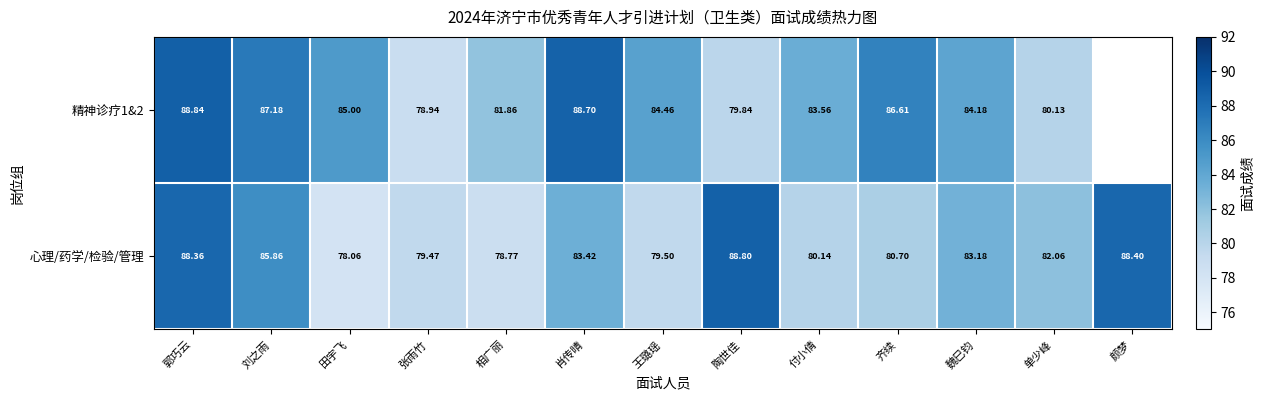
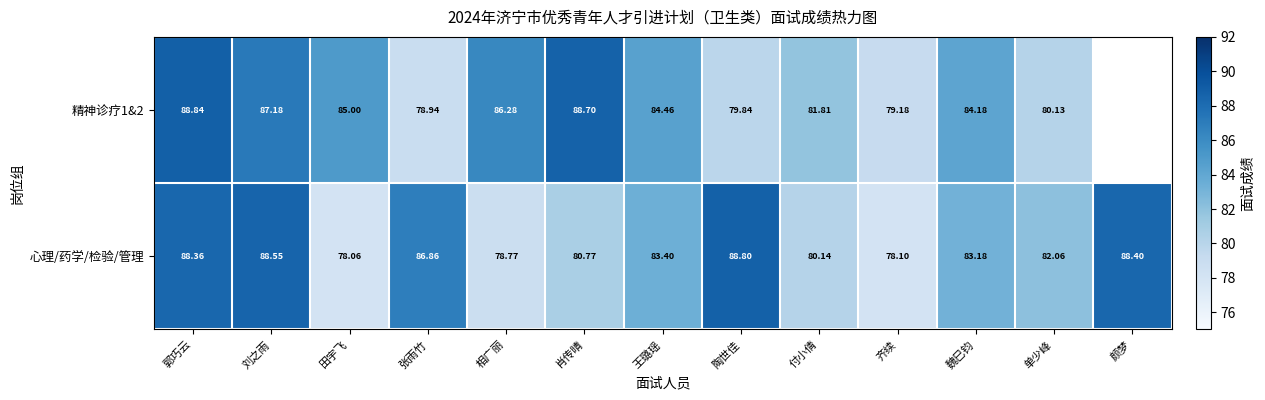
  {
    "精神诊疗1&2": {
      "郭巧云": 88.84,
      "刘之雨": 87.18,
      "田宇飞": 85.00,
      "张雨竹": 78.94,
-     "相广丽": 81.86,
+     "相广丽": 86.28,
      "肖传晴": 88.70,
      "王璐瑶": 84.46,
      "陶世佳": 79.84,
-     "付小倩": 83.56,
-     "齐续": 86.61,
+     "付小倩": 81.81,
+     "齐续": 79.18,
      "魏巳钧": 84.18,
      "单少峰": 80.13
    },
    "心理/药学/检验/管理": {
      "郭巧云": 88.36,
-     "刘之雨": 85.86,
+     "刘之雨": 88.55,
      "田宇飞": 78.06,
-     "张雨竹": 79.47,
+     "张雨竹": 86.86,
      "相广丽": 78.77,
-     "肖传晴": 83.42,
-     "王璐瑶": 79.50,
+     "肖传晴": 80.77,
+     "王璐瑶": 83.40,
      "陶世佳": 88.80,
      "付小倩": 80.14,
-     "齐续": 80.70,
+     "齐续": 78.10,
      "魏巳钧": 83.18,
      "单少峰": 82.06,
      "颜梦": 88.40
    }
  }
